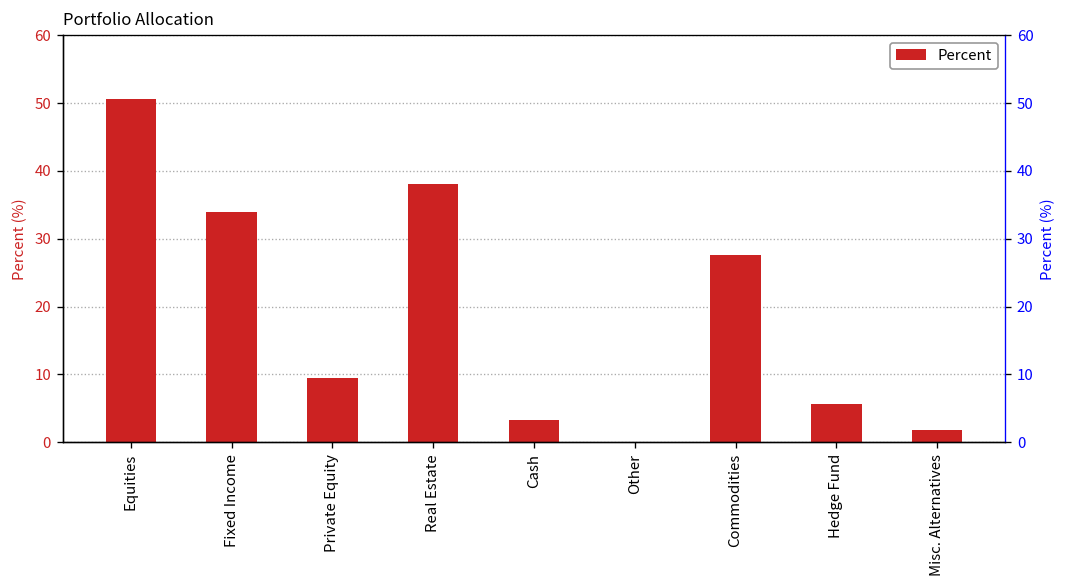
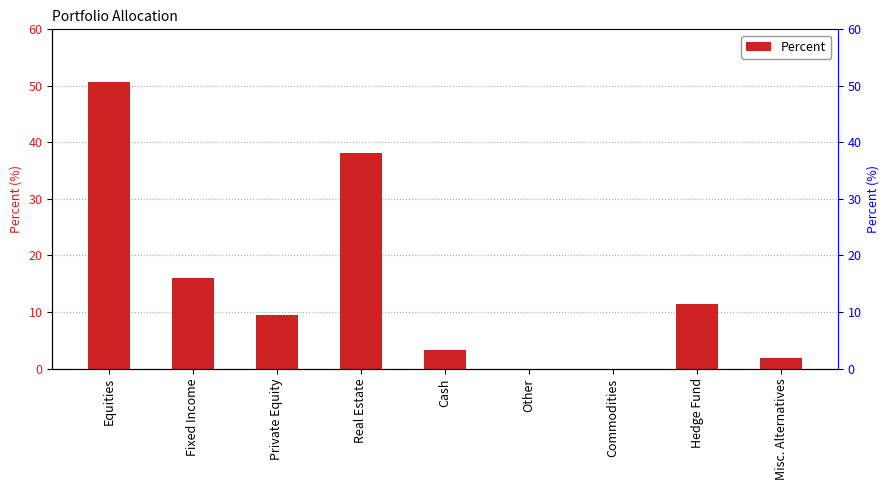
  {
    "Equities": 51,
-   "Fixed Income": 34,
+   "Fixed Income": 16,
    "Private Equity": 9,
    "Real Estate": 38,
    "Cash": 3,
    "Other": 0,
-   "Commodities": 28,
-   "Hedge Fund": 6,
+   "Commodities": 0,
+   "Hedge Fund": 11,
    "Misc. Alternatives": 2
  }
